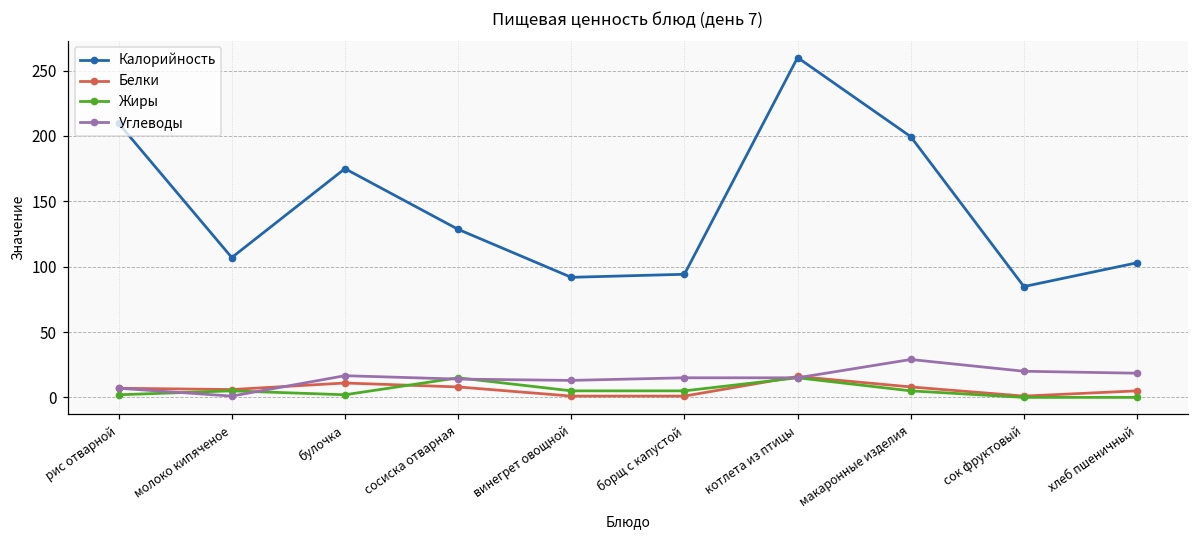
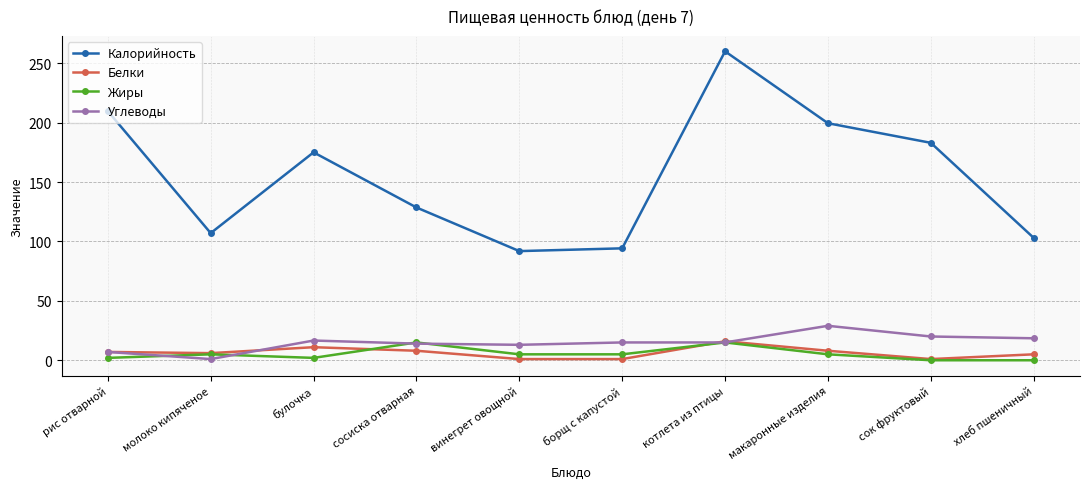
  {
    "Калорийность": {
      "молоко кипяченое": 107,
      "булочка": 175,
      "сосиска отварная": 129,
      "винегрет овощной": 92,
      "борщ с капустой": 94,
      "котлета из птицы": 260,
      "макаронные изделия": 199,
-     "сок фруктовый": 85,
+     "сок фруктовый": 183,
      "хлеб пшеничный": 103
    },
    "Белки": {
      "булочка": 11,
      "сосиска отварная": 8,
      "винегрет овощной": 1,
      "борщ с капустой": 1,
      "макаронные изделия": 8,
      "хлеб пшеничный": 5
    },
    "Жиры": {
      "рис отварной": 2,
      "булочка": 2,
      "винегрет овощной": 5,
      "борщ с капустой": 5,
      "макаронные изделия": 5,
      "хлеб пшеничный": 0
    },
    "Углеводы": {
      "молоко кипяченое": 1,
      "булочка": 17,
      "винегрет овощной": 13,
      "борщ с капустой": 15,
      "макаронные изделия": 29,
      "сок фруктовый": 20,
      "хлеб пшеничный": 19
    }
  }
